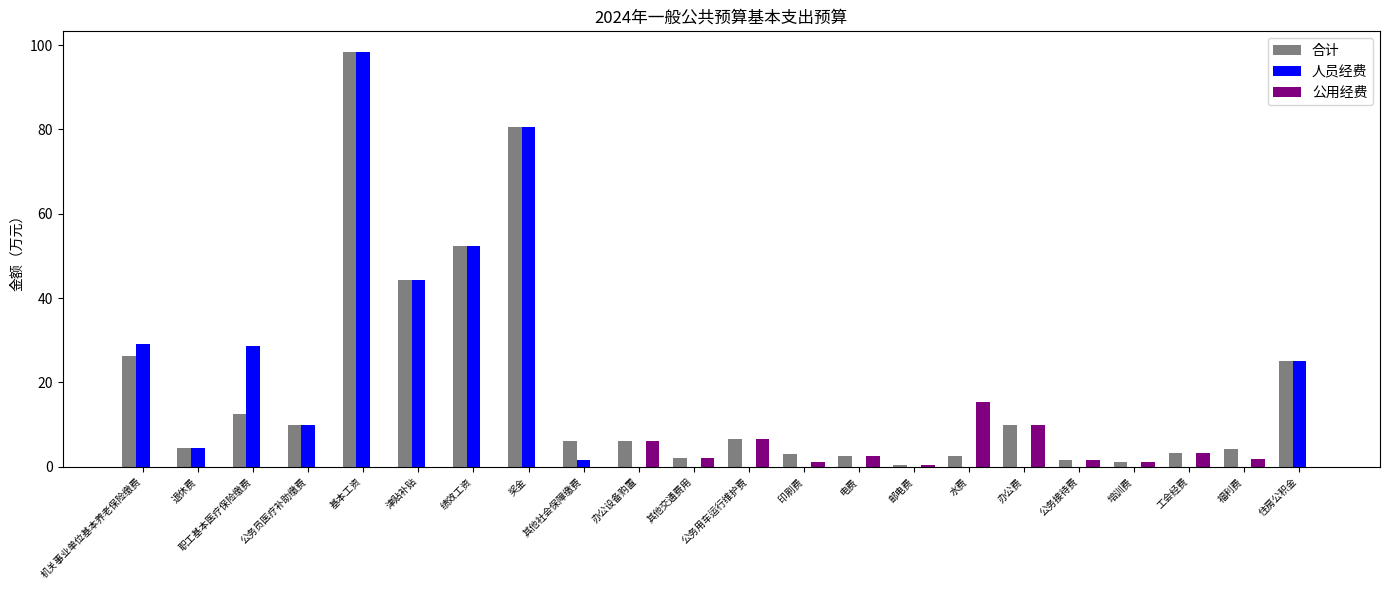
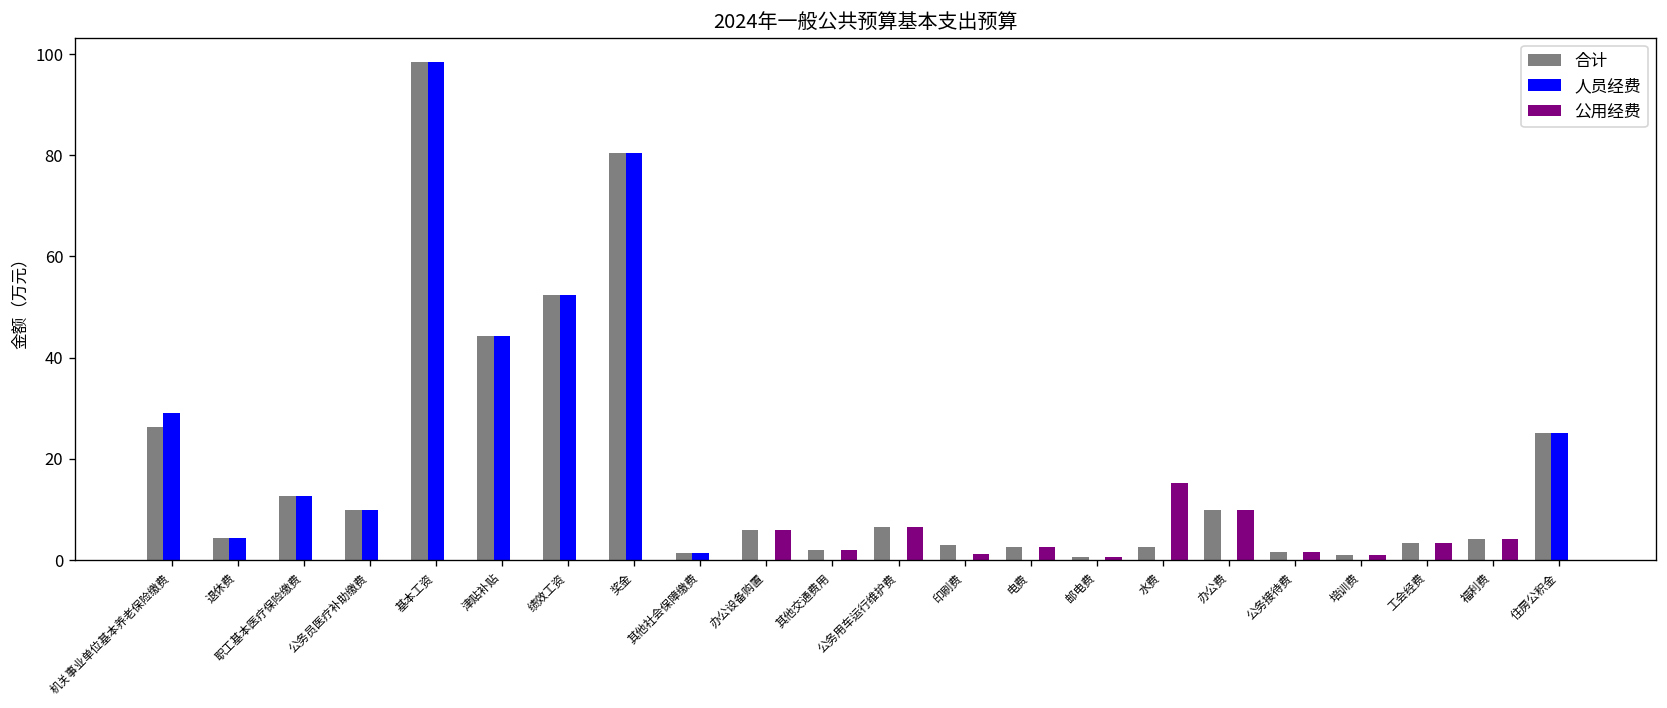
  {
    "合计": {
      "机关事业单位基本养老保险缴费": 26,
      "退休费": 4,
      "职工基本医疗保险缴费": 13,
      "公务员医疗补助缴费": 10,
      "基本工资": 98,
      "津贴补贴": 44,
      "绩效工资": 52,
      "奖金": 80,
-     "其他社会保障缴费": 6,
+     "其他社会保障缴费": 1,
      "办公设备购置": 6,
      "其他交通费用": 2,
      "公务用车运行维护费": 7,
      "印刷费": 3,
      "电费": 3,
      "水费": 3,
      "办公费": 10,
      "公务接待费": 2,
      "培训费": 1,
      "工会经费": 3,
      "福利费": 4,
      "住房公积金": 25
    },
    "人员经费": {
      "机关事业单位基本养老保险缴费": 29,
      "退休费": 4,
-     "职工基本医疗保险缴费": 29,
+     "职工基本医疗保险缴费": 13,
      "公务员医疗补助缴费": 10,
      "基本工资": 98,
      "津贴补贴": 44,
      "绩效工资": 52,
      "奖金": 80,
      "其他社会保障缴费": 1,
      "办公设备购置": 0,
      "其他交通费用": 0,
      "公务用车运行维护费": 0,
      "印刷费": 0,
      "电费": 0,
      "邮电费": 0,
      "水费": 0,
      "办公费": 0,
      "公务接待费": 0,
      "培训费": 0,
      "工会经费": 0,
      "福利费": 0,
      "住房公积金": 25
    },
    "公用经费": {
      "机关事业单位基本养老保险缴费": 0,
      "退休费": 0,
      "职工基本医疗保险缴费": 0,
      "公务员医疗补助缴费": 0,
      "基本工资": 0,
      "津贴补贴": 0,
      "绩效工资": 0,
      "奖金": 0,
      "其他社会保障缴费": 0,
      "办公设备购置": 6,
      "其他交通费用": 2,
      "公务用车运行维护费": 7,
      "印刷费": 1,
      "电费": 3,
      "水费": 15,
      "办公费": 10,
      "公务接待费": 2,
      "培训费": 1,
      "工会经费": 3,
-     "福利费": 2,
+     "福利费": 4,
      "住房公积金": 0
    }
  }
